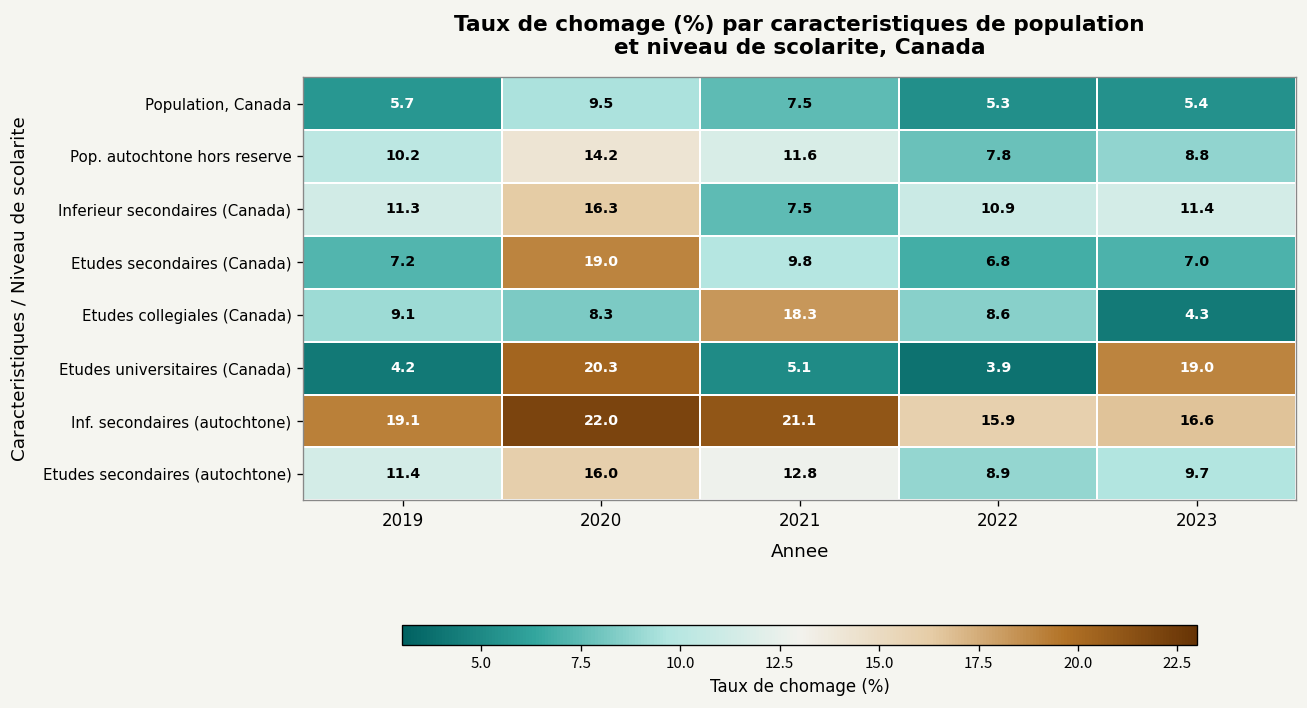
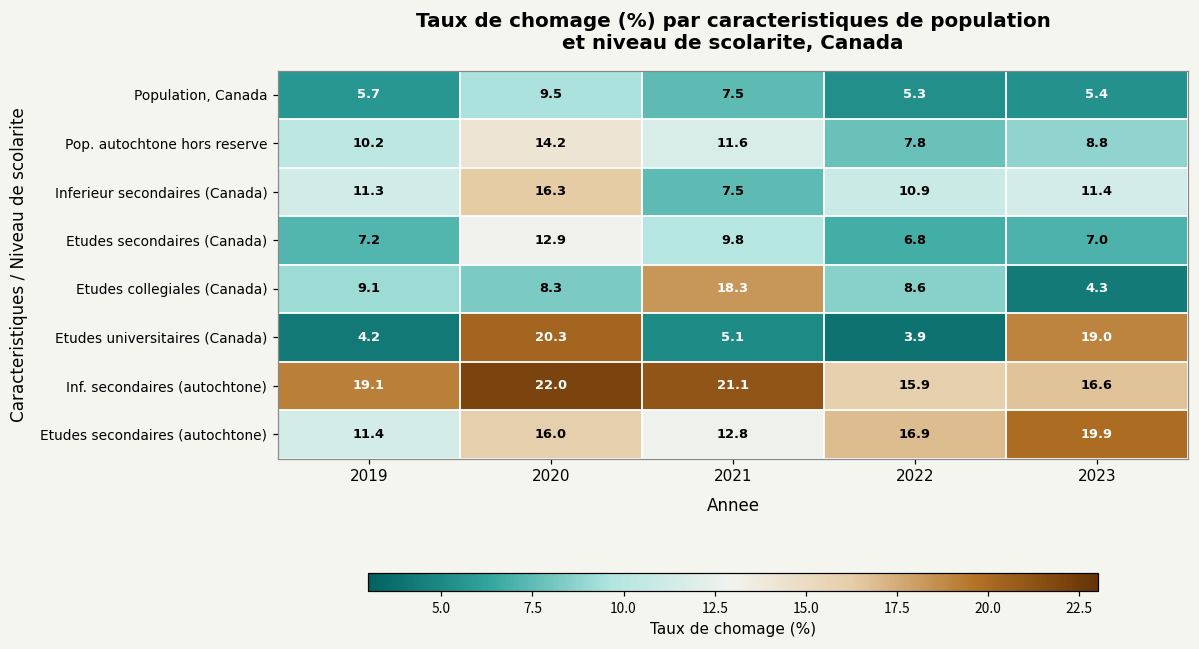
  {
    "Population, Canada": {
      "2019": 5.7,
      "2020": 9.5,
      "2021": 7.5,
      "2022": 5.3,
      "2023": 5.4
    },
    "Pop. autochtone hors reserve": {
      "2019": 10.2,
      "2020": 14.2,
      "2021": 11.6,
      "2022": 7.8,
      "2023": 8.8
    },
    "Inferieur secondaires (Canada)": {
      "2019": 11.3,
      "2020": 16.3,
      "2021": 7.5,
      "2022": 10.9,
      "2023": 11.4
    },
    "Etudes secondaires (Canada)": {
      "2019": 7.2,
-     "2020": 19.0,
+     "2020": 12.9,
      "2021": 9.8,
      "2022": 6.8,
      "2023": 7.0
    },
    "Etudes collegiales (Canada)": {
      "2019": 9.1,
      "2020": 8.3,
      "2021": 18.3,
      "2022": 8.6,
      "2023": 4.3
    },
    "Etudes universitaires (Canada)": {
      "2019": 4.2,
      "2020": 20.3,
      "2021": 5.1,
      "2022": 3.9,
      "2023": 19.0
    },
    "Inf. secondaires (autochtone)": {
      "2019": 19.1,
      "2020": 22.0,
      "2021": 21.1,
      "2022": 15.9,
      "2023": 16.6
    },
    "Etudes secondaires (autochtone)": {
      "2019": 11.4,
      "2020": 16.0,
      "2021": 12.8,
-     "2022": 8.9,
-     "2023": 9.7
+     "2022": 16.9,
+     "2023": 19.9
    }
  }
